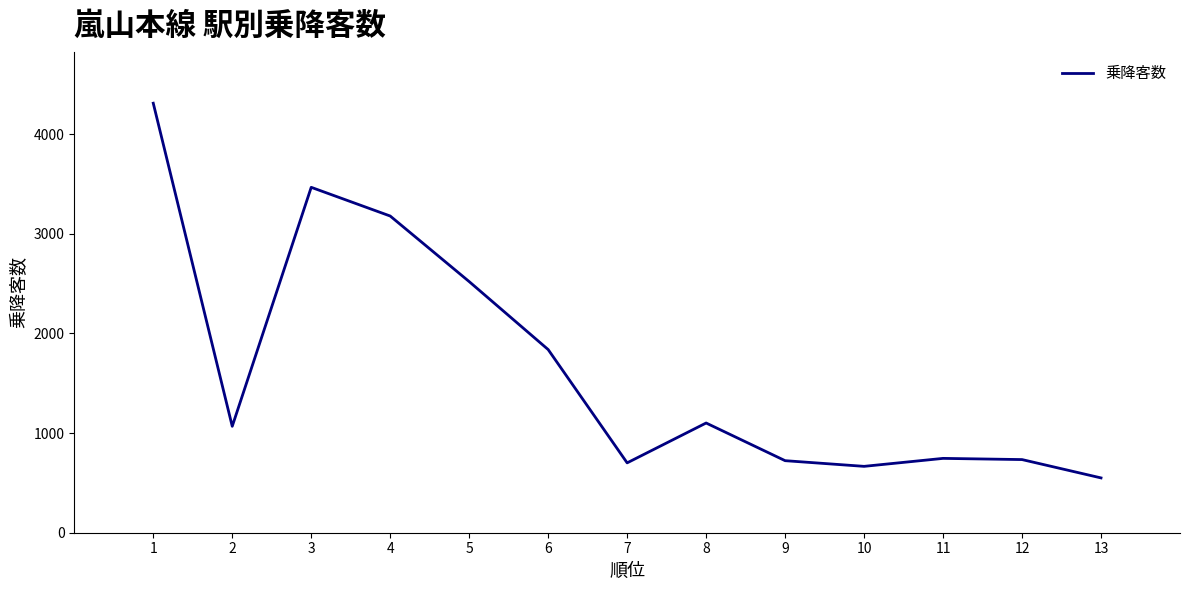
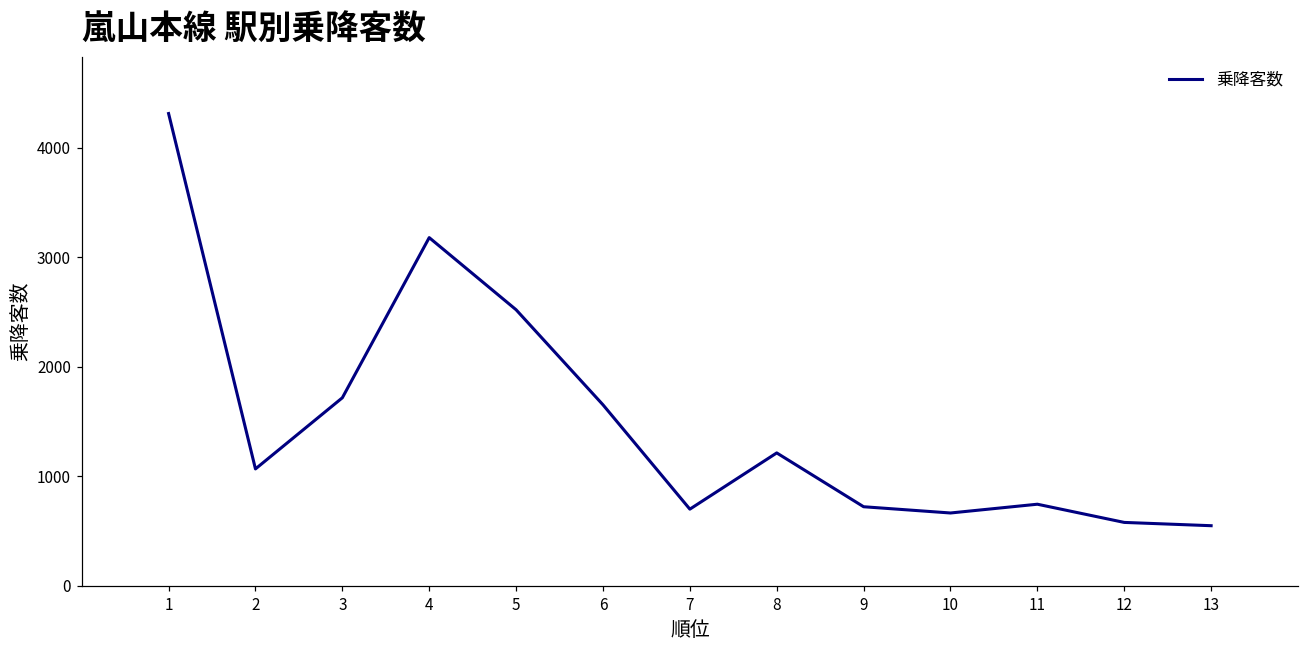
  {
    "1": 4300,
    "2": 1100,
-   "3": 3500,
+   "3": 1700,
    "4": 3200,
    "5": 2500,
-   "6": 1800,
+   "6": 1700,
    "7": 700,
-   "8": 1100,
+   "8": 1200,
    "9": 700,
    "10": 700,
    "11": 700,
-   "12": 700,
+   "12": 600,
    "13": 600
  }
